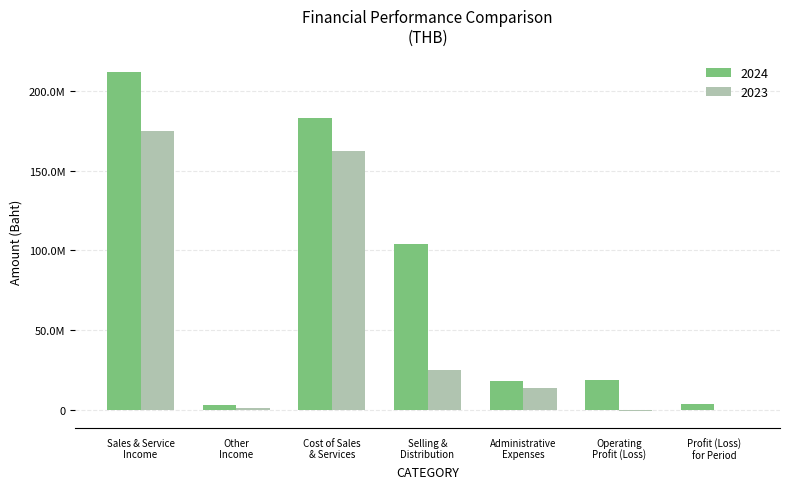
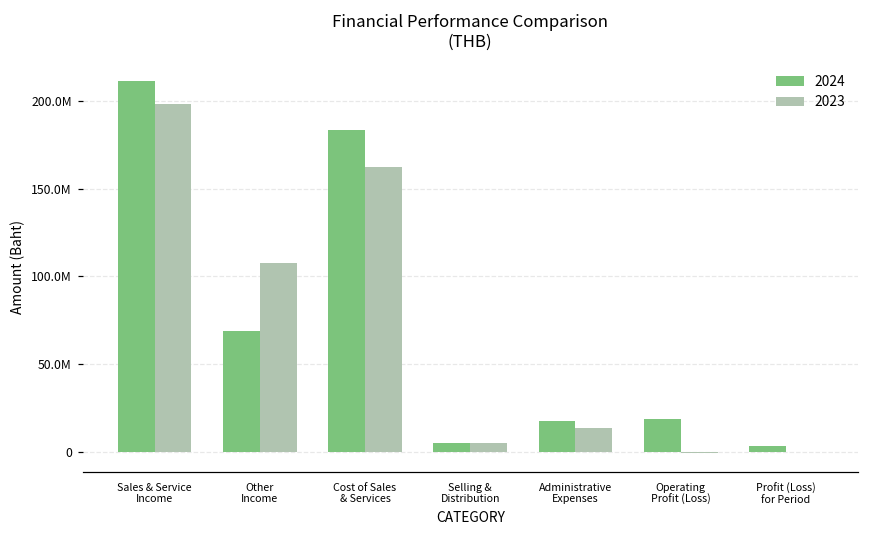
  {
    "2024": {
      "Sales & Service Income": 212000000,
-     "Other Income": 3000000,
+     "Other Income": 69000000,
      "Cost of Sales & Services": 183000000,
-     "Selling & Distribution": 104000000,
+     "Selling & Distribution": 5000000,
      "Administrative Expenses": 18000000,
      "Operating Profit (Loss)": 19000000,
      "Profit (Loss) for Period": 3000000
    },
    "2023": {
-     "Sales & Service Income": 175000000,
-     "Other Income": 1000000,
+     "Sales & Service Income": 198000000,
+     "Other Income": 108000000,
      "Cost of Sales & Services": 162000000,
-     "Selling & Distribution": 25000000,
+     "Selling & Distribution": 5000000,
      "Administrative Expenses": 13000000
    }
  }
